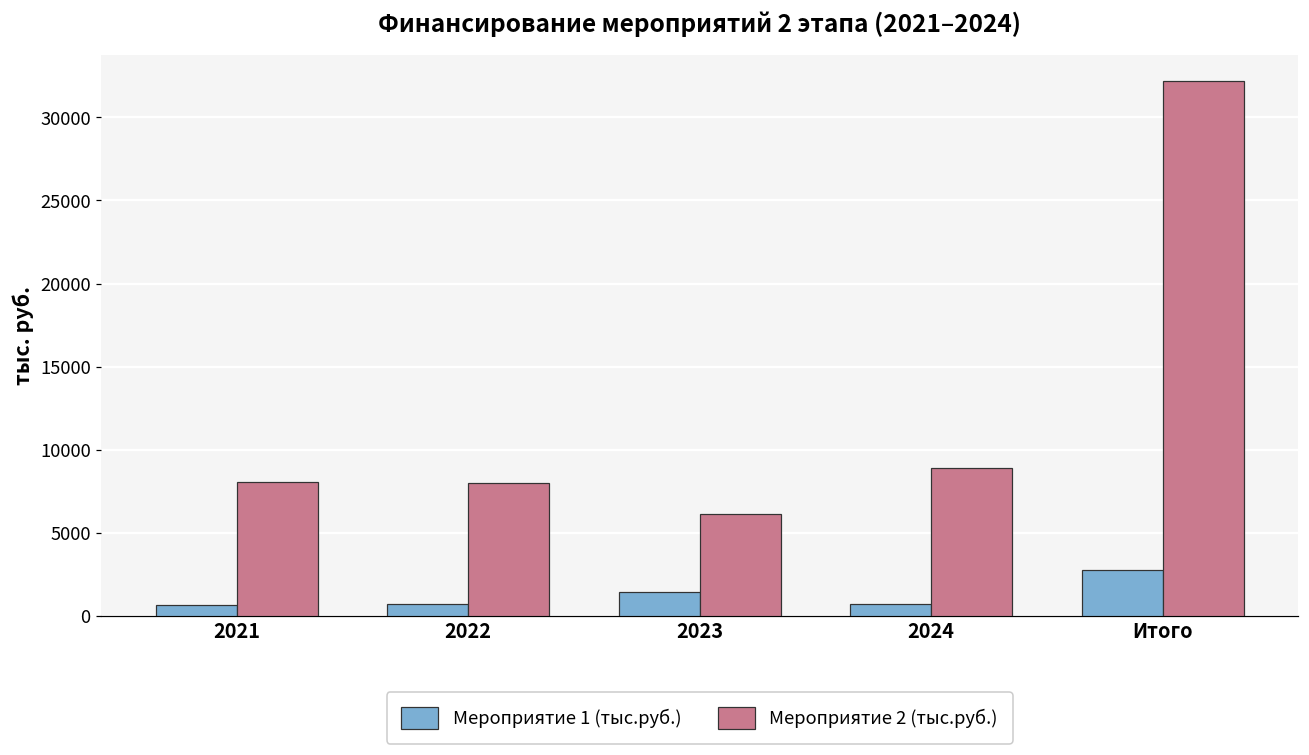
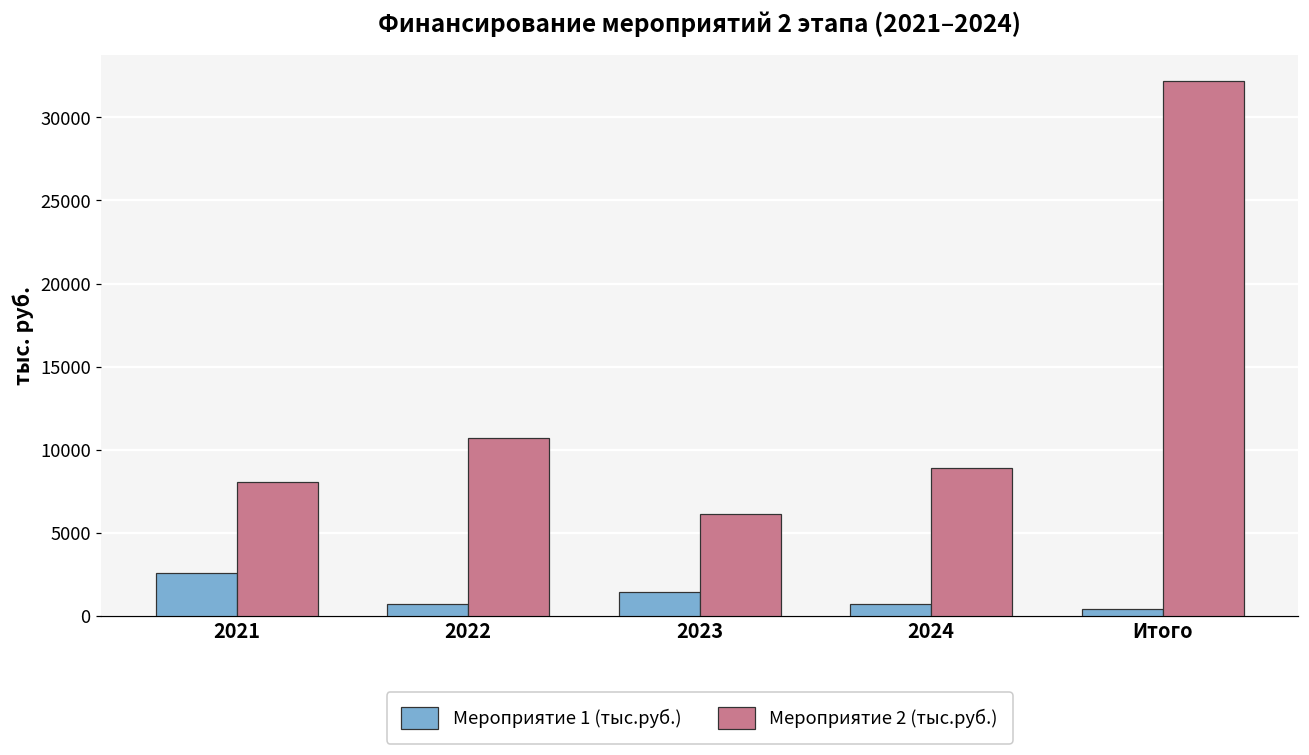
  {
    "Мероприятие 1 (тыс.руб.)": {
-     "2021": 700,
+     "2021": 2600,
      "2022": 700,
      "2023": 1400,
      "2024": 700,
-     "Итого": 2800
+     "Итого": 400
    },
    "Мероприятие 2 (тыс.руб.)": {
      "2021": 8100,
-     "2022": 8000,
+     "2022": 10700,
      "2023": 6100,
      "2024": 8900,
      "Итого": 32200
    }
  }
